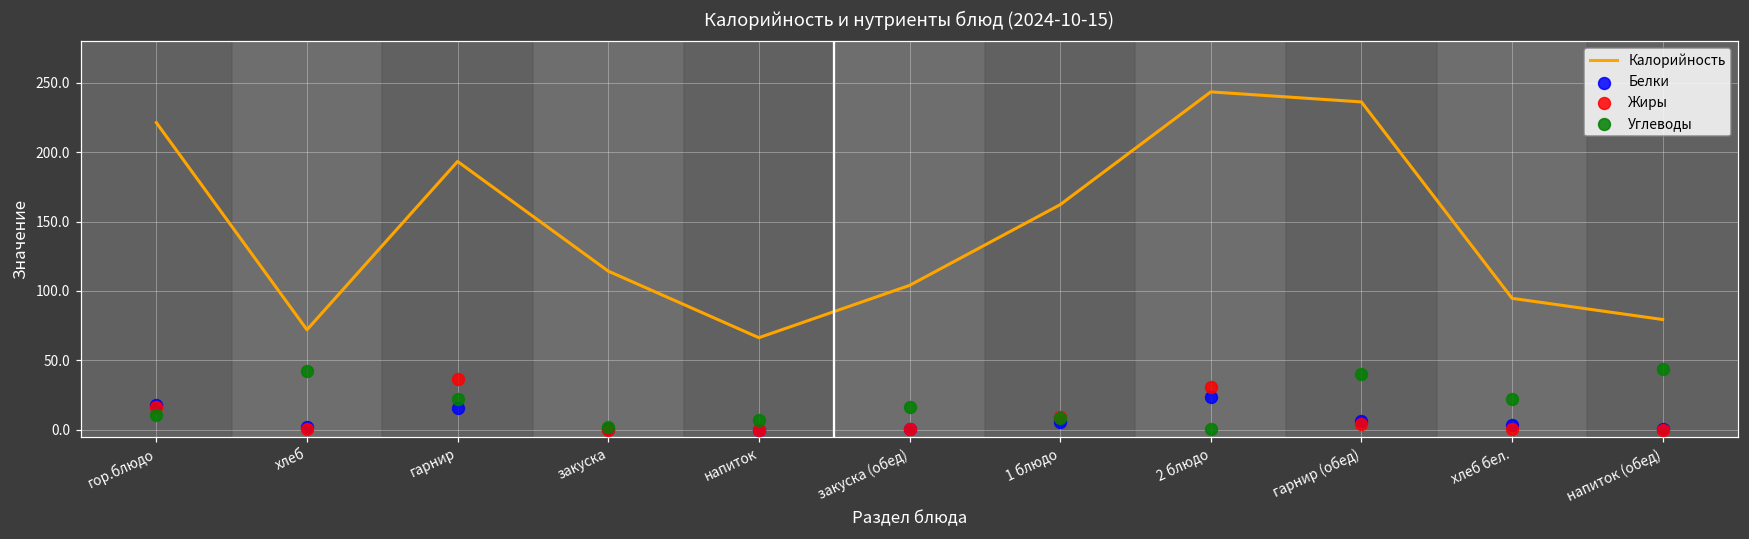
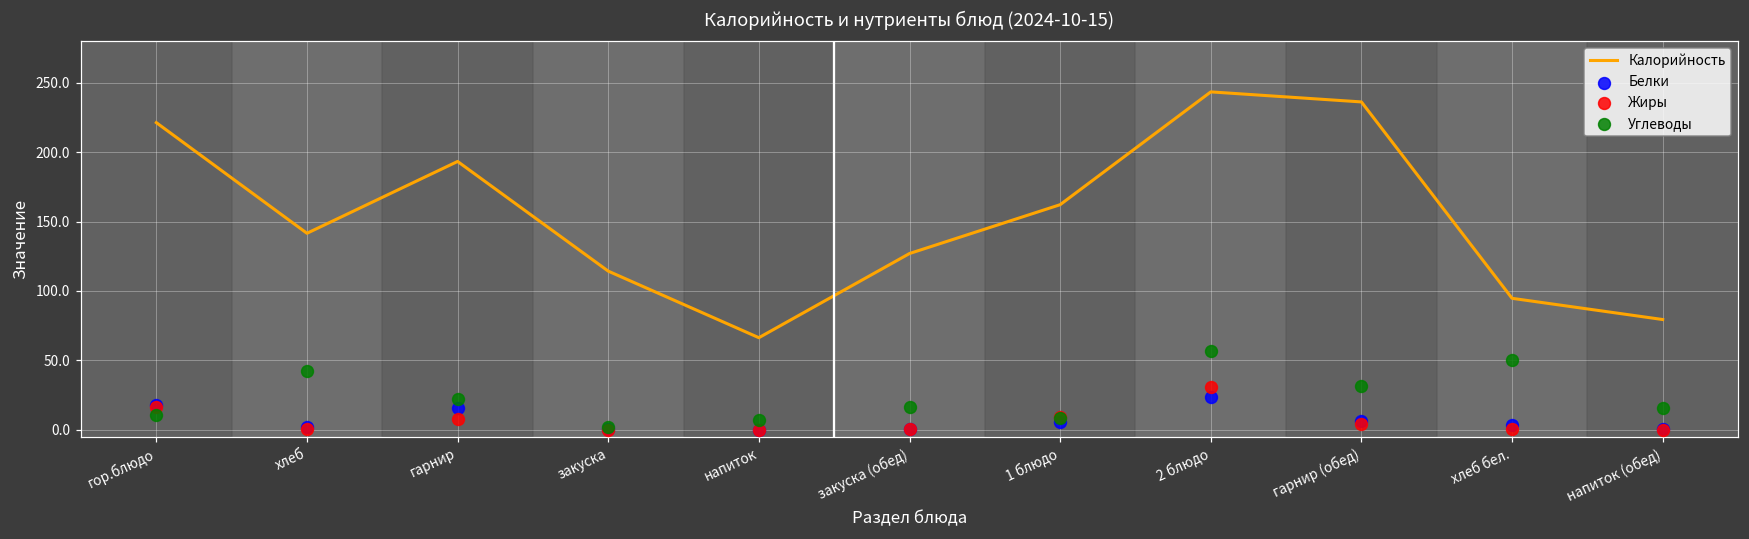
  {
    "Калорийность": {
      "гор.блюдо": 221,
-     "хлеб": 72,
+     "хлеб": 142,
      "гарнир": 193,
      "закуска": 114,
      "напиток": 66,
-     "закуска (обед)": 104,
+     "закуска (обед)": 127,
      "1 блюдо": 162,
      "2 блюдо": 244,
      "гарнир (обед)": 236,
      "хлеб бел.": 95,
      "напиток (обед)": 79
    },
    "Жиры": {
-     "гарнир": 36
+     "гарнир": 8
    },
    "Углеводы": {
-     "2 блюдо": 1,
-     "гарнир (обед)": 40,
-     "хлеб бел.": 22,
-     "напиток (обед)": 44
+     "2 блюдо": 56,
+     "гарнир (обед)": 31,
+     "хлеб бел.": 50,
+     "напиток (обед)": 15
    }
  }
